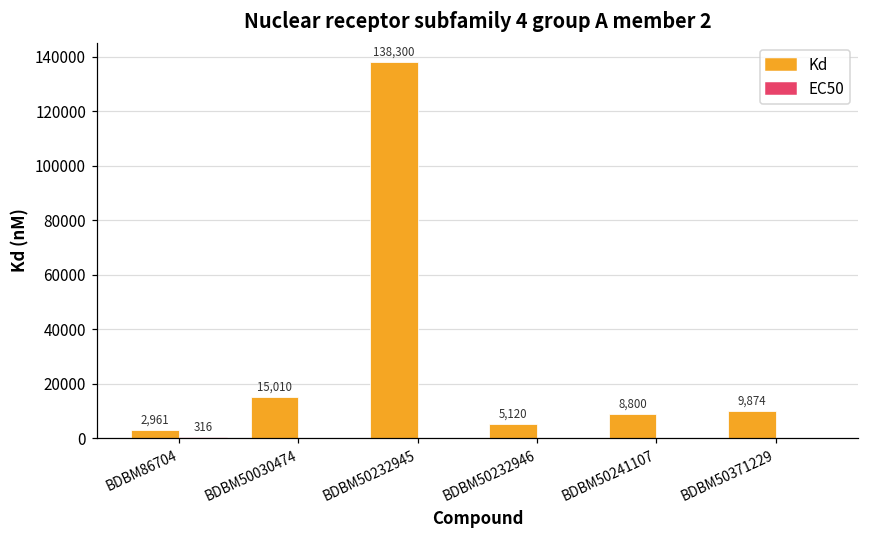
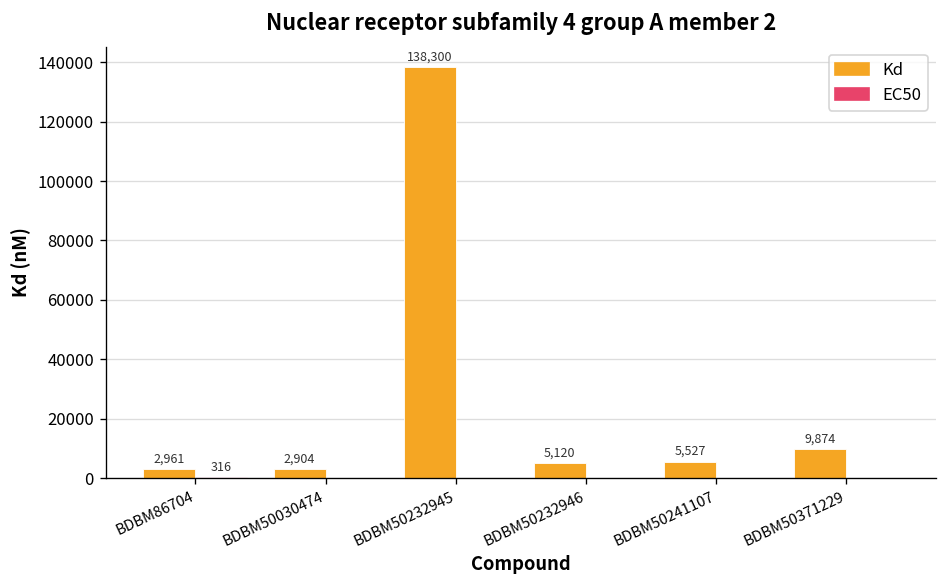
  {
    "Kd": {
      "BDBM86704": "2,961",
-     "BDBM50030474": "15,010",
+     "BDBM50030474": "2,904",
      "BDBM50232945": "138,300",
      "BDBM50232946": "5,120",
-     "BDBM50241107": "8,800",
+     "BDBM50241107": "5,527",
      "BDBM50371229": "9,874"
    },
    "EC50": {
      "BDBM86704": "316"
    }
  }
